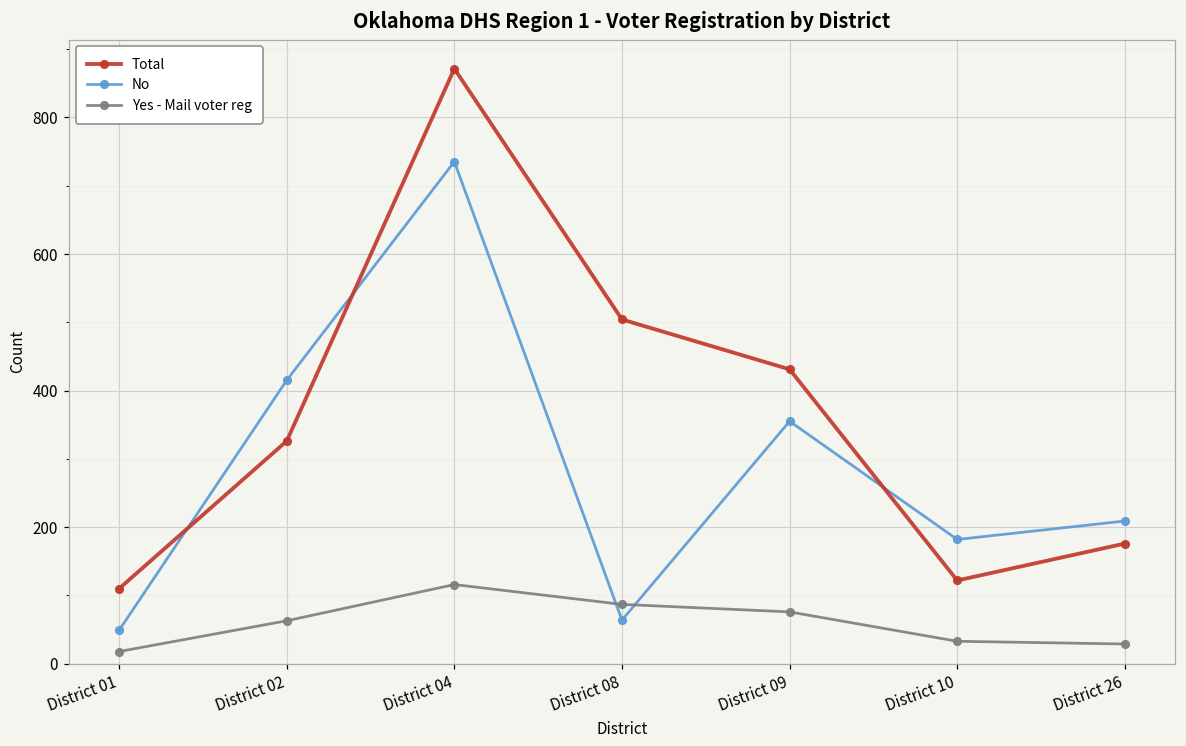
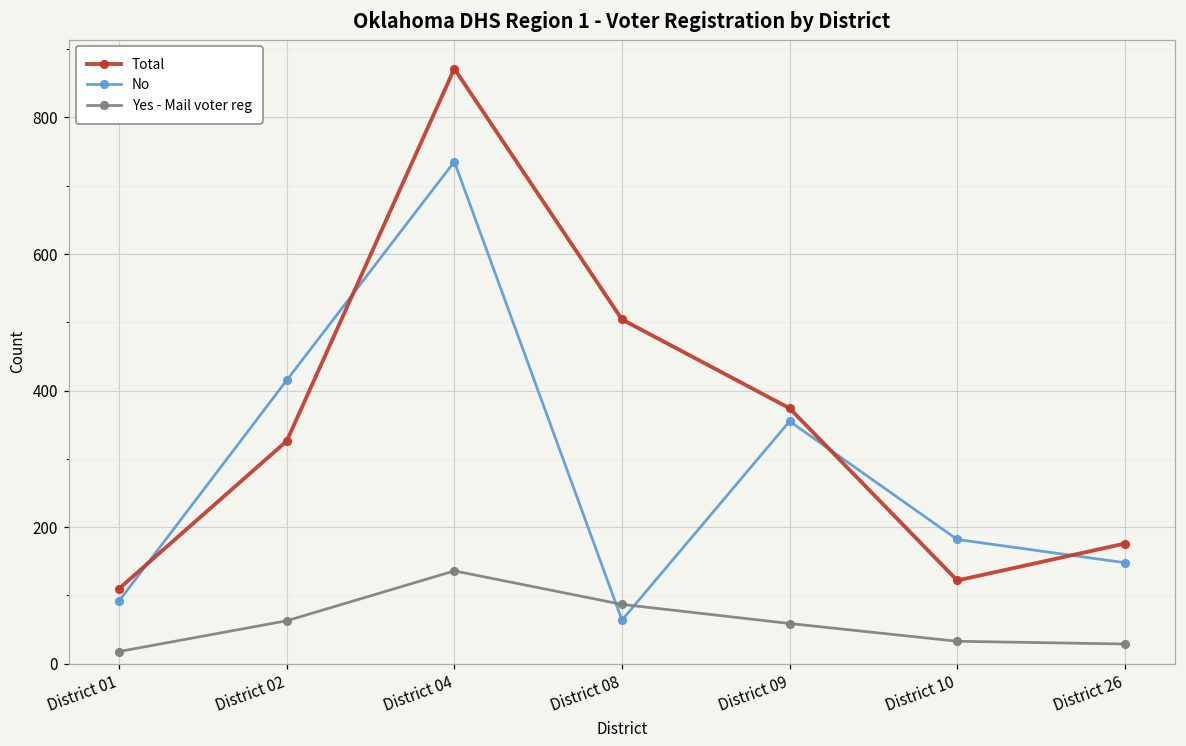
  {
    "Total": {
      "District 01": 110,
      "District 02": 330,
      "District 04": 870,
      "District 08": 500,
-     "District 09": 430,
+     "District 09": 370,
      "District 10": 120,
      "District 26": 180
    },
    "No": {
-     "District 01": 50,
+     "District 01": 90,
      "District 02": 420,
      "District 04": 740,
      "District 08": 60,
      "District 09": 360,
      "District 10": 180,
-     "District 26": 210
+     "District 26": 150
    },
    "Yes - Mail voter reg": {
      "District 01": 20,
      "District 02": 60,
-     "District 04": 120,
+     "District 04": 140,
      "District 08": 90,
-     "District 09": 80,
+     "District 09": 60,
      "District 10": 30,
      "District 26": 30
    }
  }
